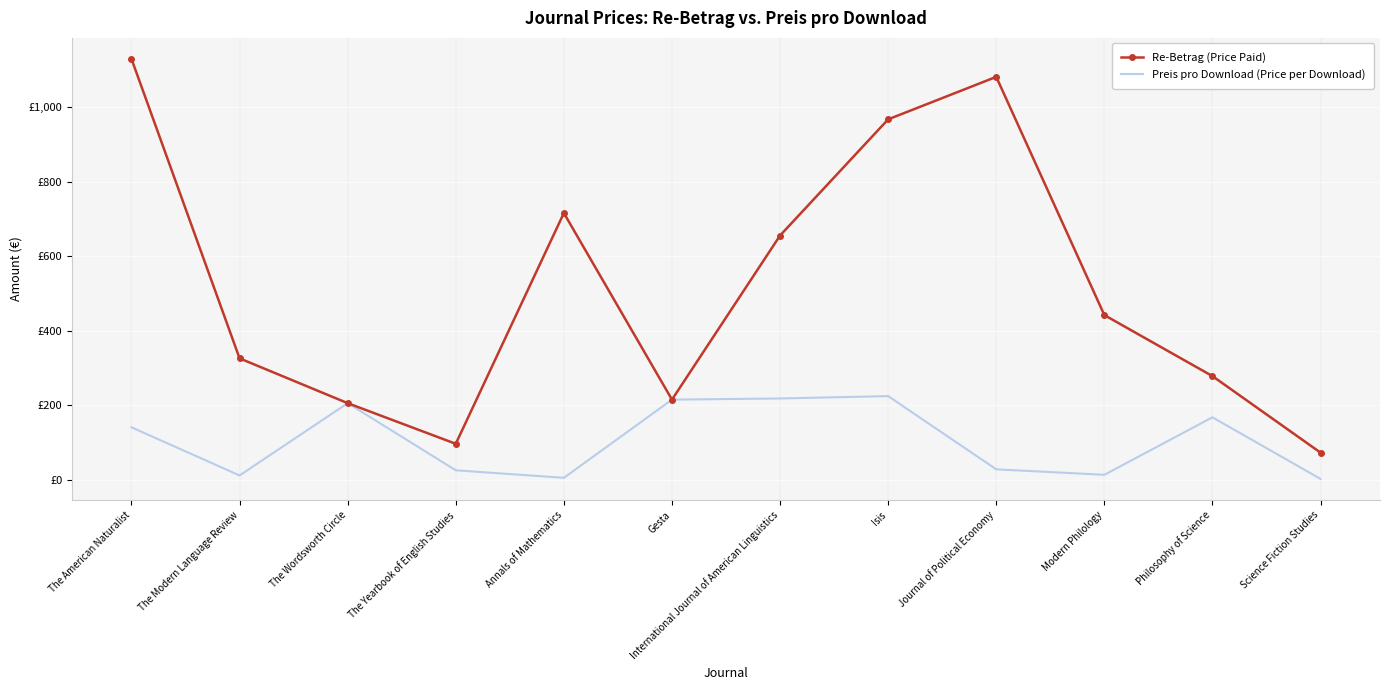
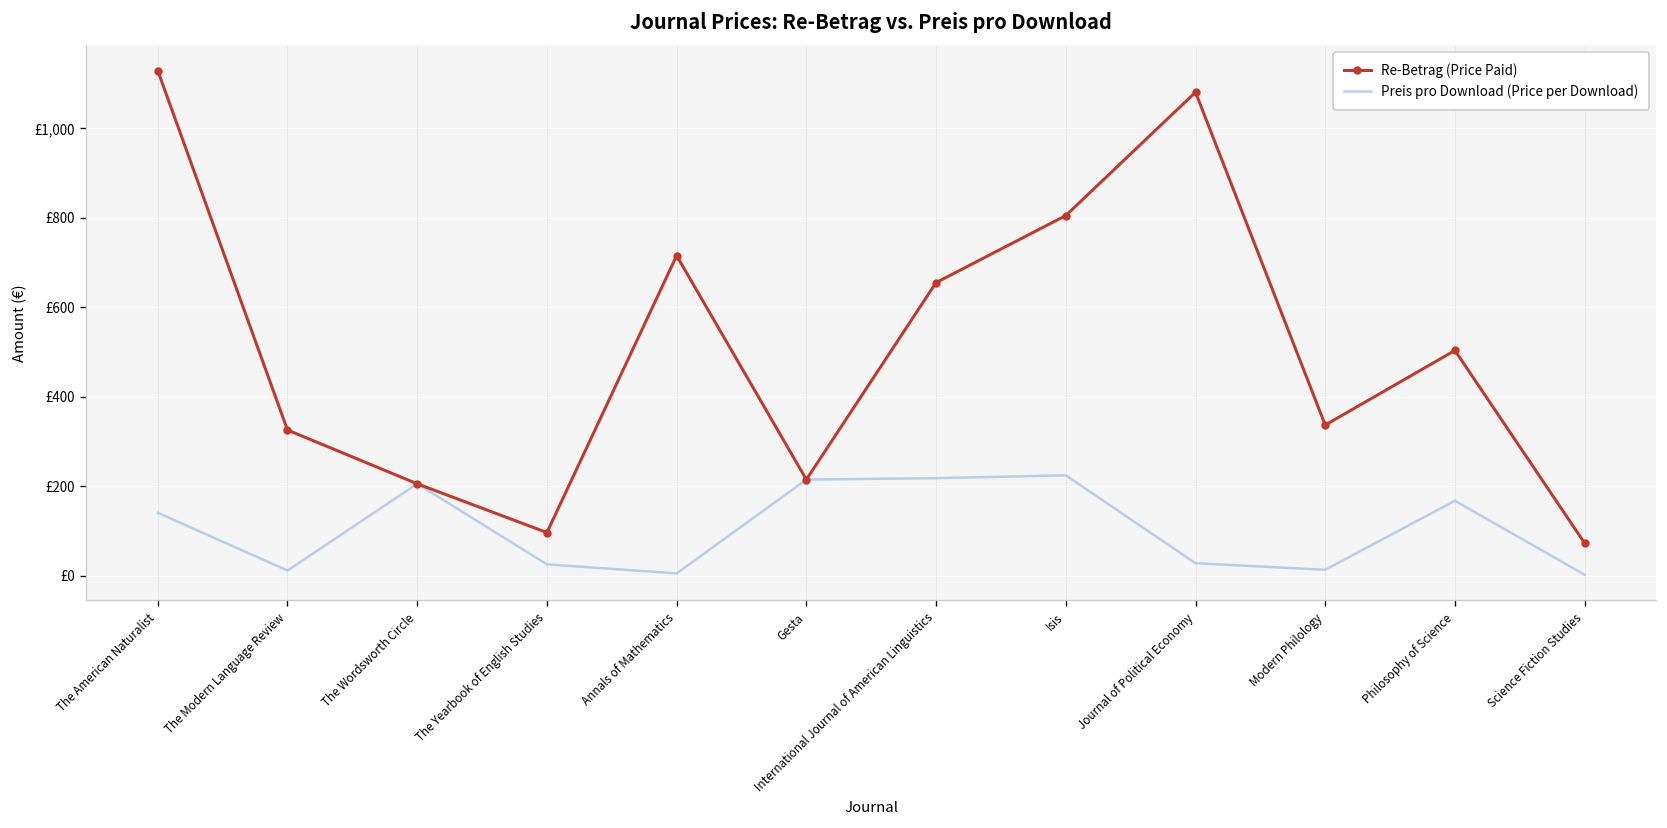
  {
    "Re-Betrag (Price Paid)": {
      "The American Naturalist": "£1,130",
      "The Modern Language Review": "£330",
      "The Yearbook of English Studies": "£100",
      "Annals of Mathematics": "£720",
      "International Journal of American Linguistics": "£660",
-     "Isis": "£970",
+     "Isis": "£810",
      "Journal of Political Economy": "£1,080",
-     "Modern Philology": "£440",
-     "Philosophy of Science": "£280",
+     "Modern Philology": "£340",
+     "Philosophy of Science": "£500",
      "Science Fiction Studies": "£70"
    },
    "Preis pro Download (Price per Download)": {
      "The American Naturalist": "£140",
      "The Modern Language Review": "£10",
      "The Yearbook of English Studies": "£30",
      "Annals of Mathematics": "£10",
      "International Journal of American Linguistics": "£220",
      "Isis": "£220",
      "Journal of Political Economy": "£30",
      "Modern Philology": "£10",
      "Philosophy of Science": "£170",
      "Science Fiction Studies": "£0"
    }
  }
